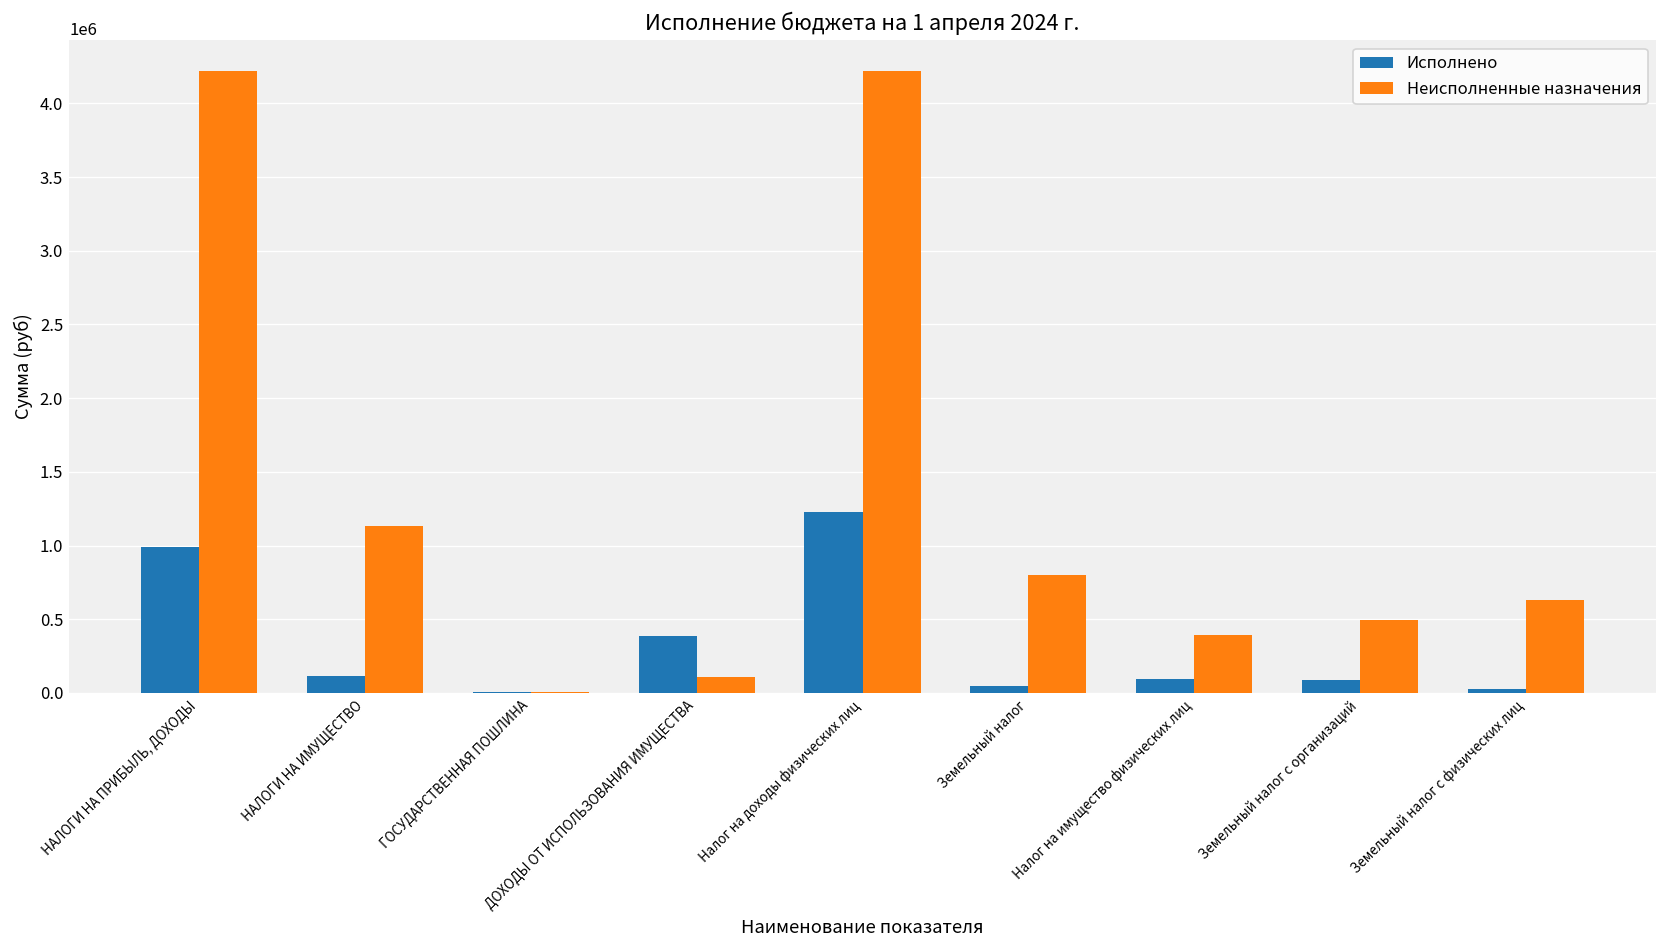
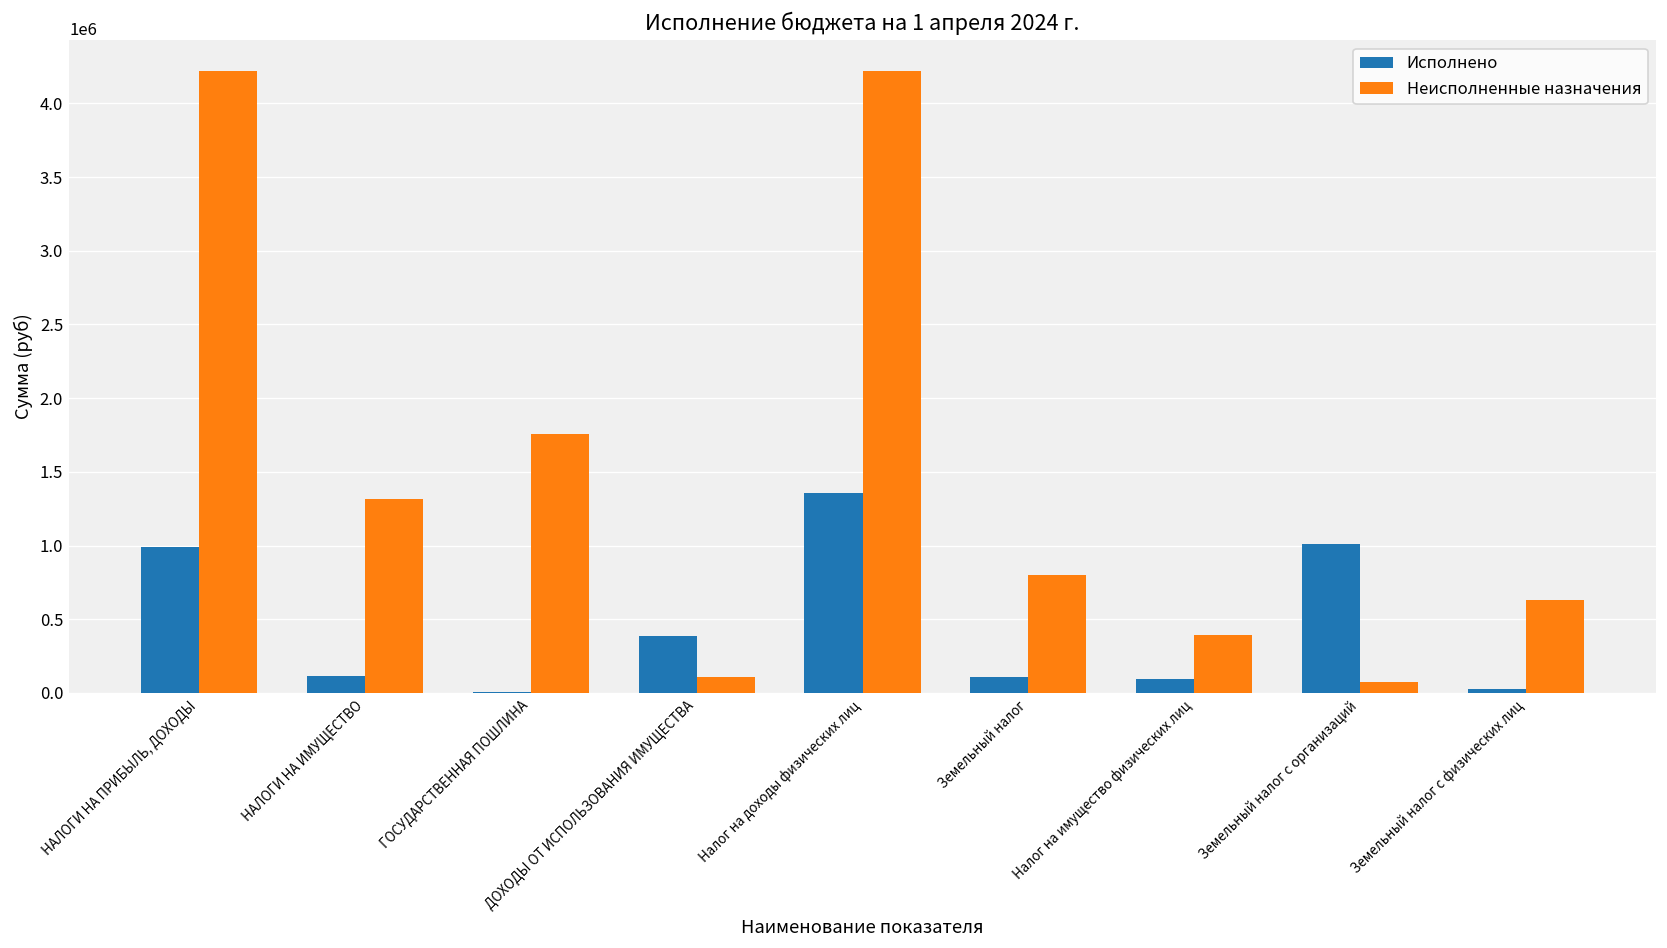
  {
    "Исполнено": {
      "НАЛОГИ НА ПРИБЫЛЬ, ДОХОДЫ": 990000,
      "НАЛОГИ НА ИМУЩЕСТВО": 120000,
      "ДОХОДЫ ОТ ИСПОЛЬЗОВАНИЯ ИМУЩЕСТВА": 380000,
-     "Налог на доходы физических лиц": 1230000,
-     "Земельный налог": 40000,
+     "Налог на доходы физических лиц": 1360000,
+     "Земельный налог": 110000,
      "Налог на имущество физических лиц": 100000,
-     "Земельный налог с организаций": 90000,
+     "Земельный налог с организаций": 1010000,
      "Земельный налог с физических лиц": 20000
    },
    "Неисполненные назначения": {
      "НАЛОГИ НА ПРИБЫЛЬ, ДОХОДЫ": 4220000,
-     "НАЛОГИ НА ИМУЩЕСТВО": 1140000,
-     "ГОСУДАРСТВЕННАЯ ПОШЛИНА": 10000,
+     "НАЛОГИ НА ИМУЩЕСТВО": 1310000,
+     "ГОСУДАРСТВЕННАЯ ПОШЛИНА": 1760000,
      "ДОХОДЫ ОТ ИСПОЛЬЗОВАНИЯ ИМУЩЕСТВА": 110000,
      "Налог на доходы физических лиц": 4220000,
      "Земельный налог": 800000,
      "Налог на имущество физических лиц": 390000,
-     "Земельный налог с организаций": 490000,
+     "Земельный налог с организаций": 70000,
      "Земельный налог с физических лиц": 630000
    }
  }
